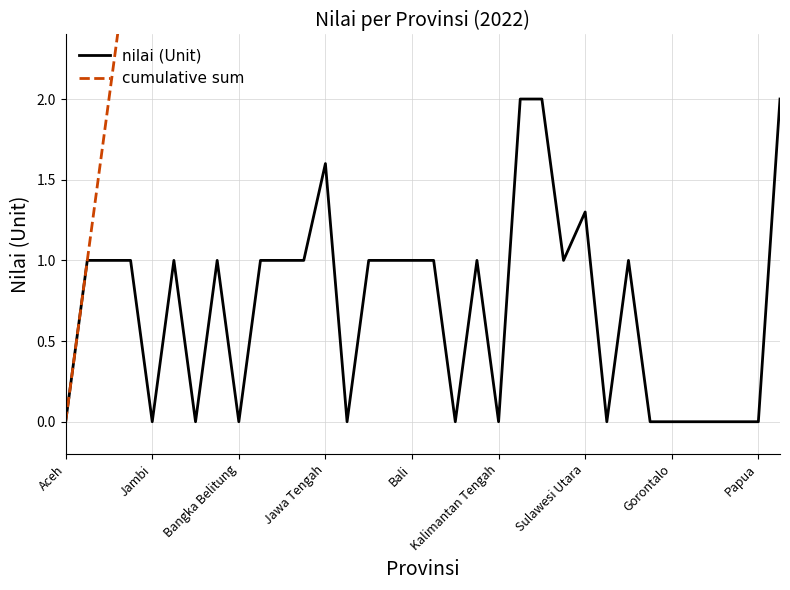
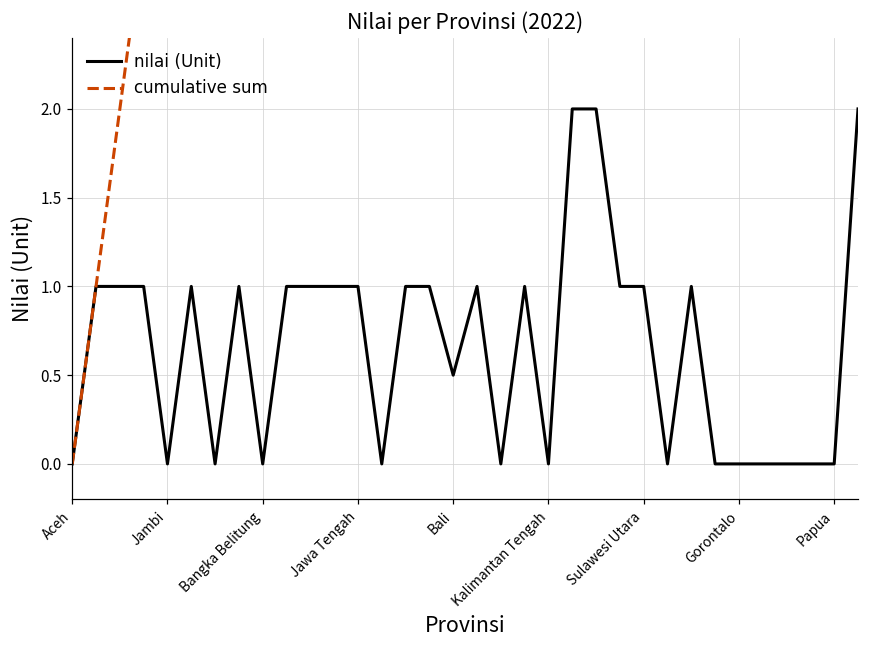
  {
    "nilai (Unit)": {
      "Jambi": 0.0,
      "Bangka Belitung": 0.0,
-     "Jawa Tengah": 1.6,
-     "Bali": 1.0,
+     "Jawa Tengah": 1.0,
+     "Bali": 0.5,
      "Kalimantan Tengah": 0.0,
-     "Sulawesi Utara": 1.3,
+     "Sulawesi Utara": 1.0,
      "Gorontalo": 0.0,
      "Papua": 0.0
    }
  }
